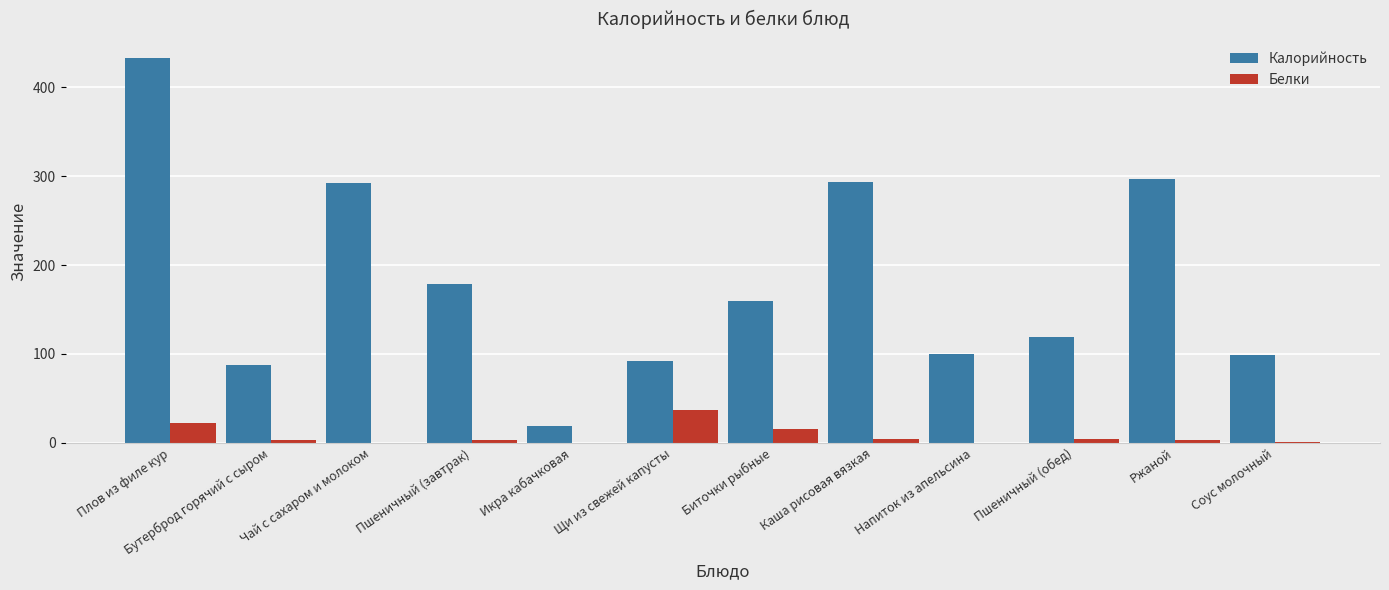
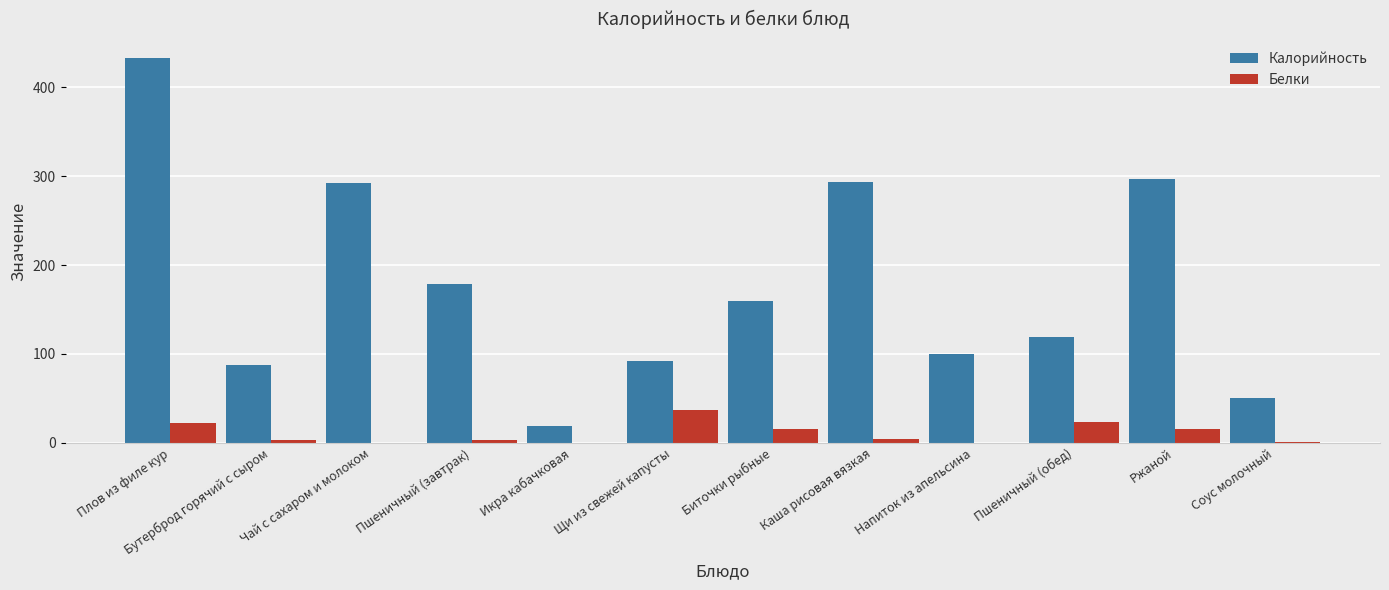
  {
    "Калорийность": {
      "Плов из филе кур": 430,
      "Бутерброд горячий с сыром": 90,
      "Чай с сахаром и молоком": 290,
      "Пшеничный (завтрак)": 180,
      "Икра кабачковая": 20,
      "Щи из свежей капусты": 90,
      "Биточки рыбные": 160,
      "Каша рисовая вязкая": 290,
      "Напиток из апельсина": 100,
      "Пшеничный (обед)": 120,
      "Ржаной": 300,
-     "Соус молочный": 100
+     "Соус молочный": 50
    },
    "Белки": {
      "Плов из филе кур": 20,
      "Бутерброд горячий с сыром": 0,
      "Пшеничный (завтрак)": 0,
      "Щи из свежей капусты": 40,
      "Биточки рыбные": 20,
      "Каша рисовая вязкая": 0,
-     "Пшеничный (обед)": 0,
-     "Ржаной": 0
+     "Пшеничный (обед)": 20,
+     "Ржаной": 20
    }
  }
